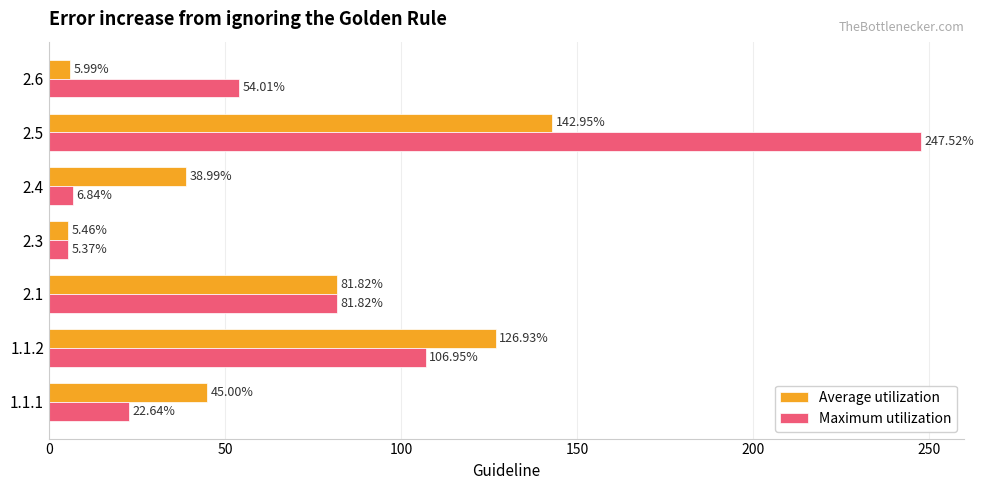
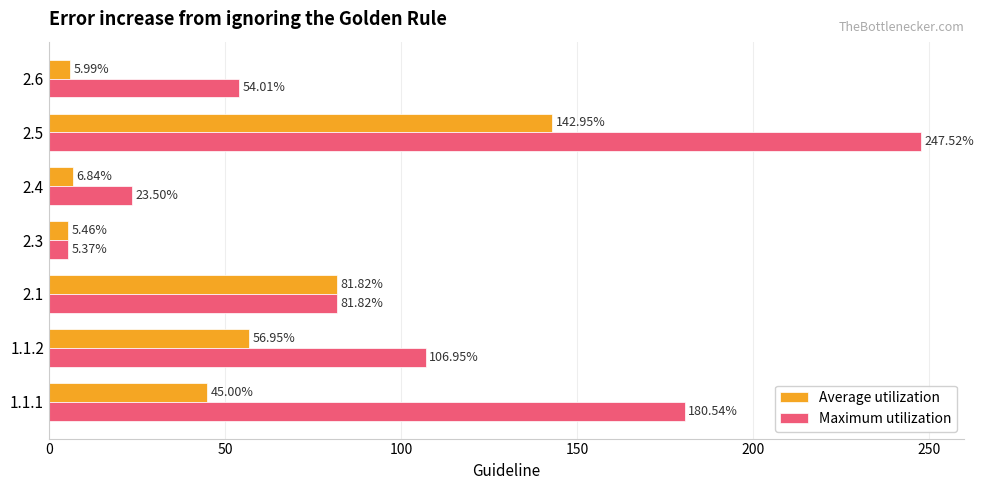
  {
    "Average utilization": {
      "2.6": "5.99%",
      "2.5": "142.95%",
-     "2.4": "38.99%",
+     "2.4": "6.84%",
      "2.3": "5.46%",
      "2.1": "81.82%",
-     "1.1.2": "126.93%",
+     "1.1.2": "56.95%",
      "1.1.1": "45.00%"
    },
    "Maximum utilization": {
      "2.6": "54.01%",
      "2.5": "247.52%",
-     "2.4": "6.84%",
+     "2.4": "23.50%",
      "2.3": "5.37%",
      "2.1": "81.82%",
      "1.1.2": "106.95%",
-     "1.1.1": "22.64%"
+     "1.1.1": "180.54%"
    }
  }
